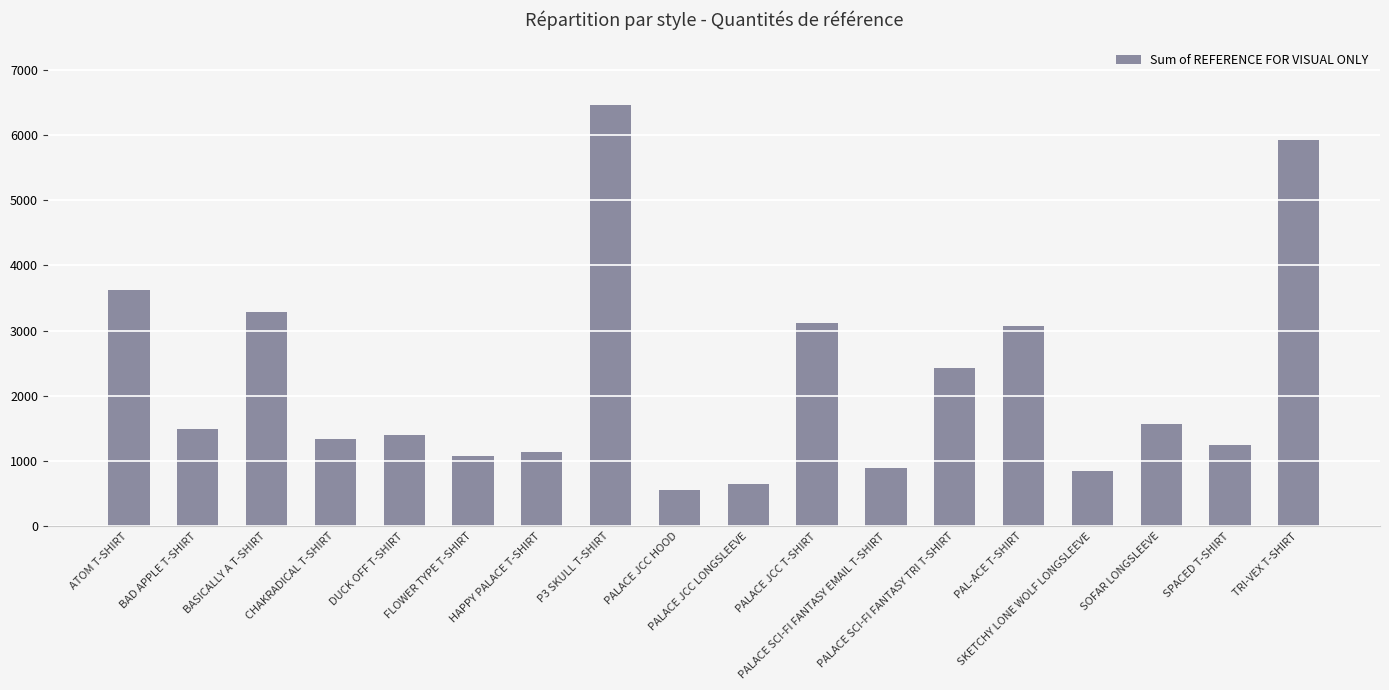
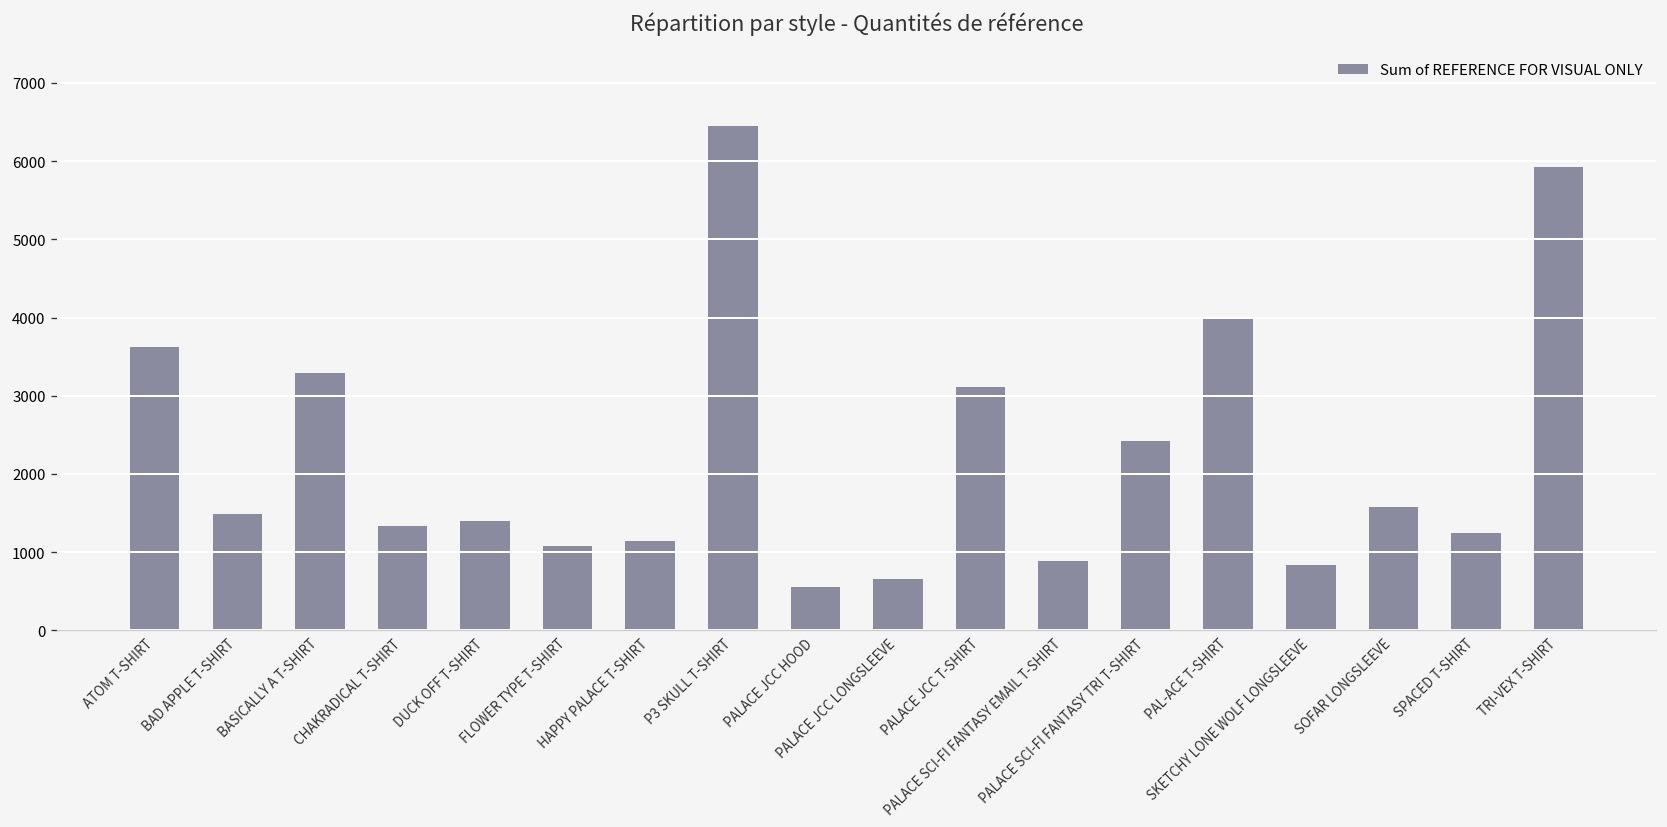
  {
    "ATOM T-SHIRT": 3600,
    "BAD APPLE T-SHIRT": 1500,
    "BASICALLY A T-SHIRT": 3300,
    "CHAKRADICAL T-SHIRT": 1300,
    "DUCK OFF T-SHIRT": 1400,
    "FLOWER TYPE T-SHIRT": 1100,
    "HAPPY PALACE T-SHIRT": 1100,
    "P3 SKULL T-SHIRT": 6500,
    "PALACE JCC HOOD": 600,
    "PALACE JCC LONGSLEEVE": 700,
    "PALACE JCC T-SHIRT": 3100,
    "PALACE SCI-FI FANTASY EMAIL T-SHIRT": 900,
    "PALACE SCI-FI FANTASY TRI T-SHIRT": 2400,
-   "PAL-ACE T-SHIRT": 3100,
+   "PAL-ACE T-SHIRT": 4000,
    "SKETCHY LONE WOLF LONGSLEEVE": 800,
    "SOFAR LONGSLEEVE": 1600,
    "SPACED T-SHIRT": 1200,
    "TRI-VEX T-SHIRT": 5900
  }
